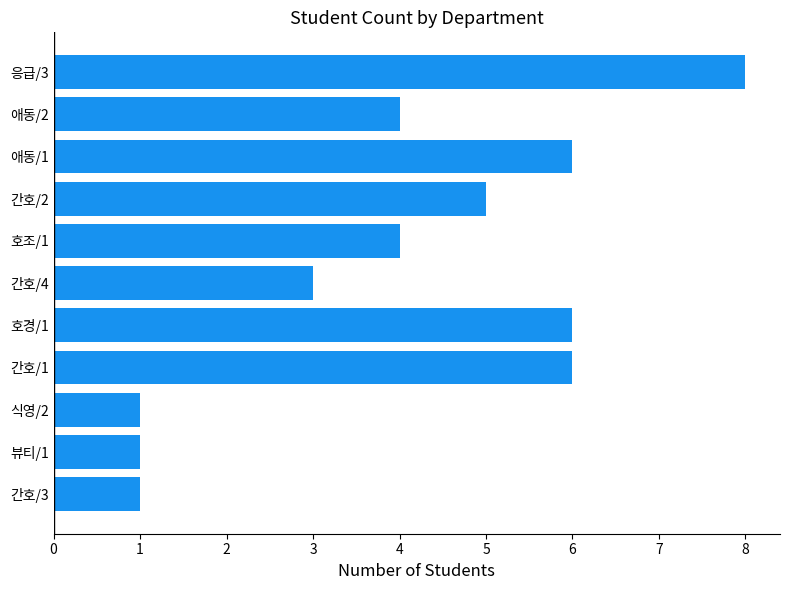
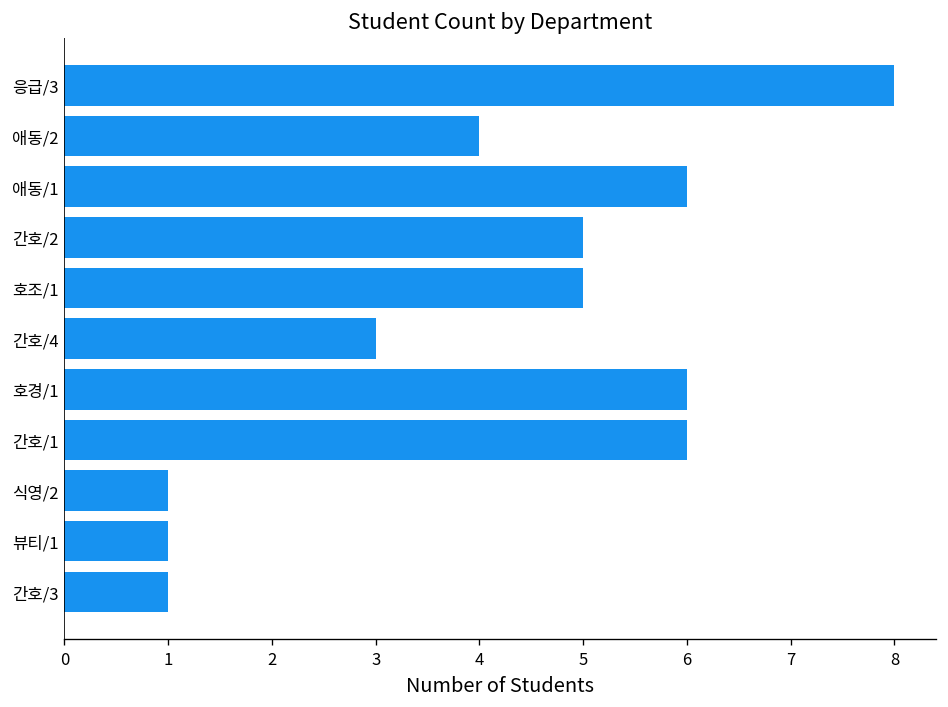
  {
    "응급/3": 8,
    "애동/2": 4,
    "애동/1": 6,
    "간호/2": 5,
-   "호조/1": 4,
+   "호조/1": 5,
    "간호/4": 3,
    "호경/1": 6,
    "간호/1": 6,
    "식영/2": 1,
    "뷰티/1": 1,
    "간호/3": 1
  }
